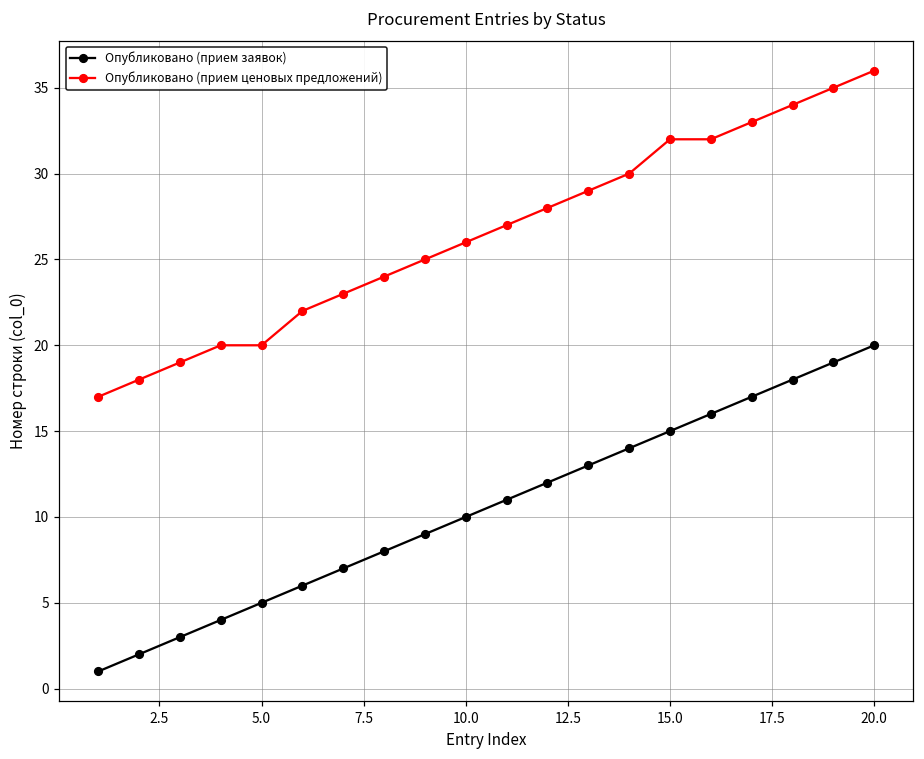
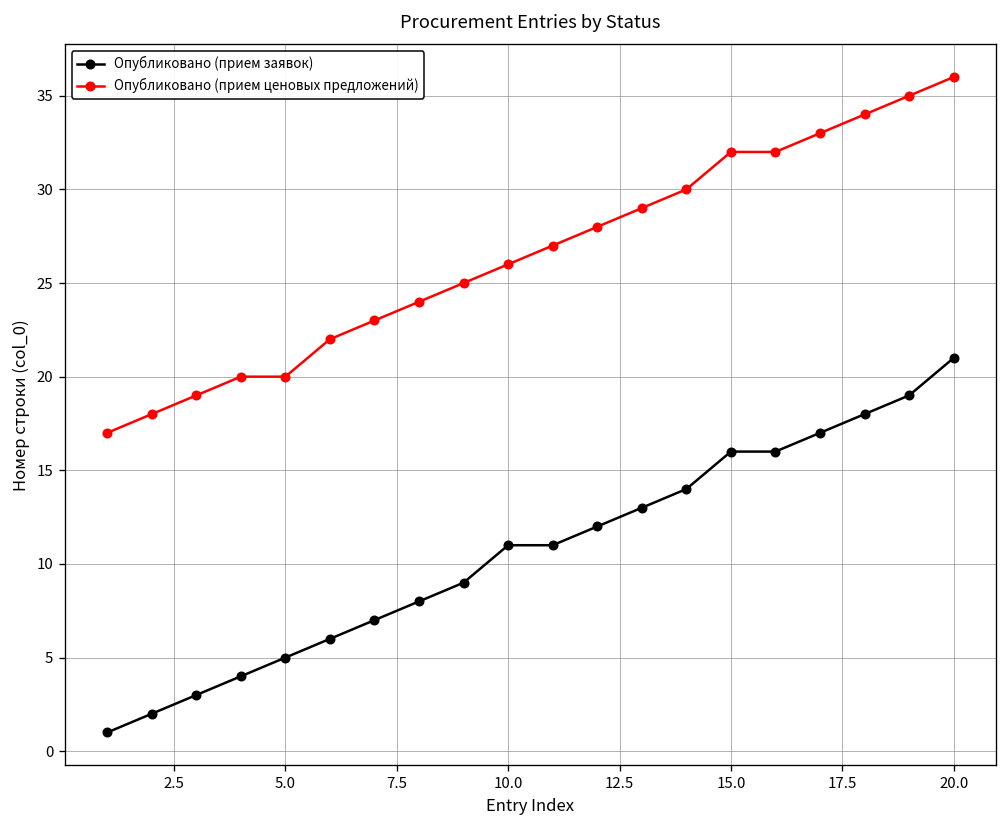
  {
    "Опубликовано (прием заявок)": {
      "5.0": 5,
-     "10.0": 10,
-     "15.0": 15,
-     "20.0": 20
+     "10.0": 11,
+     "15.0": 16,
+     "20.0": 21
    },
    "Опубликовано (прием ценовых предложений)": {
      "5.0": 20,
      "10.0": 26,
      "15.0": 32,
      "20.0": 36
    }
  }
